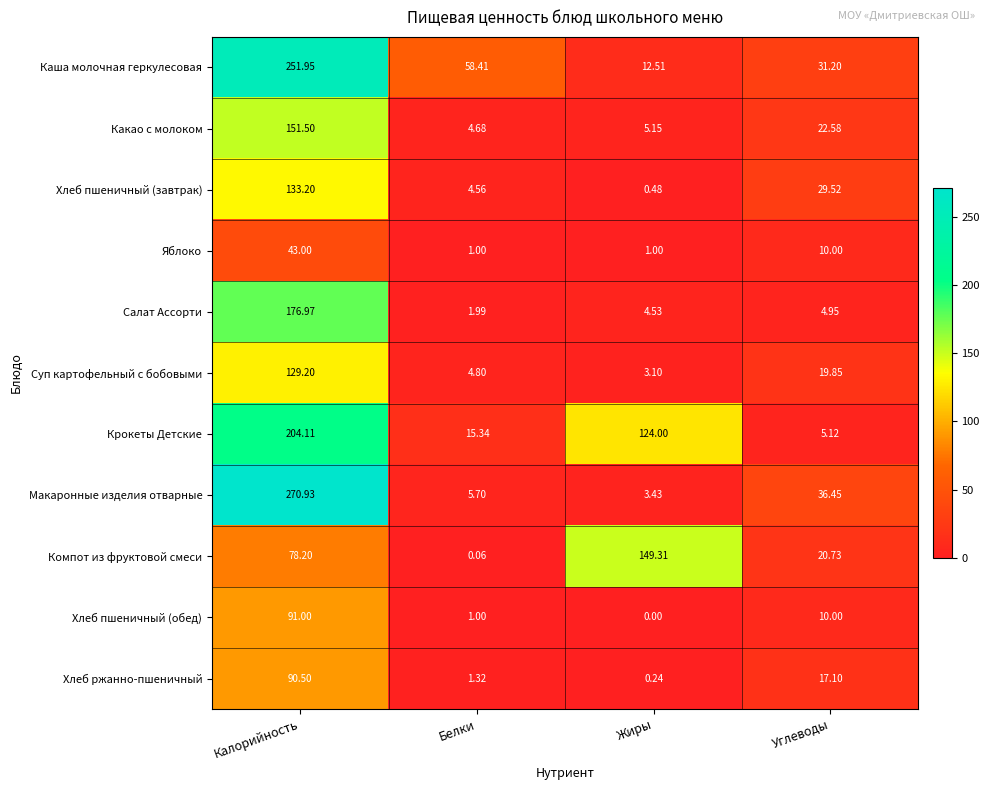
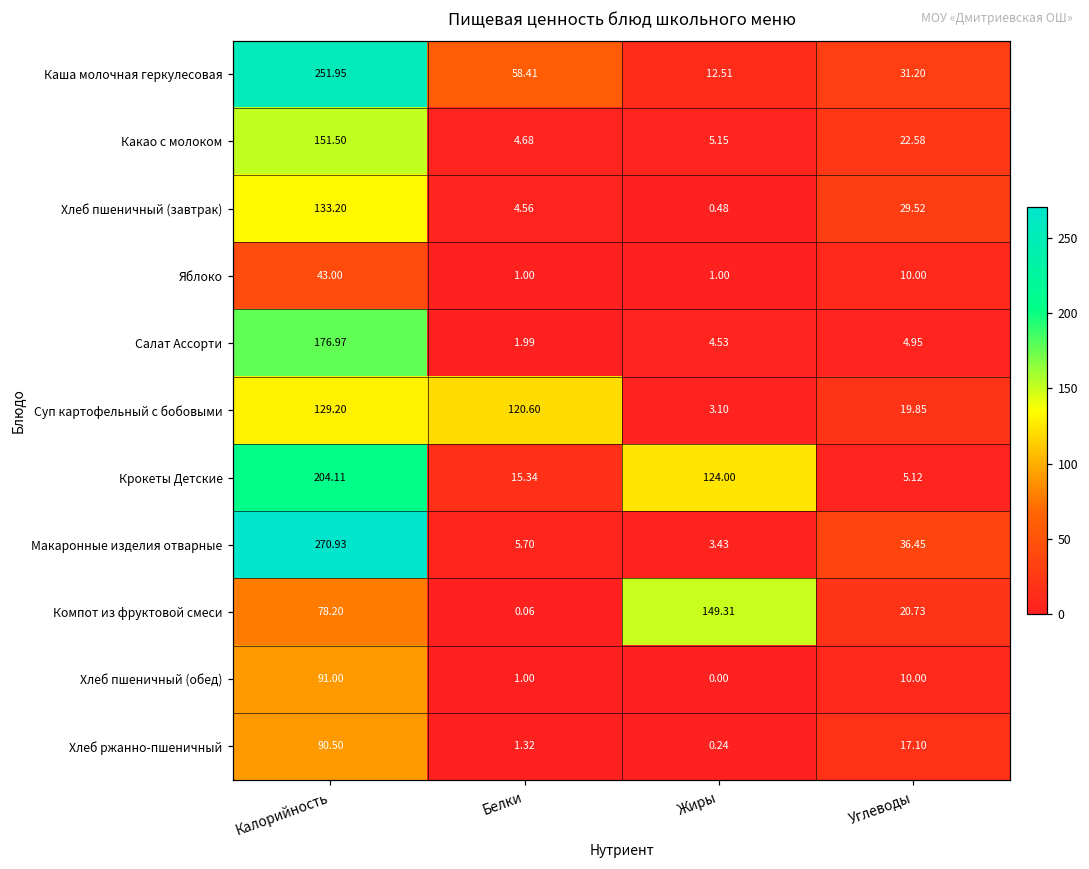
  {
    "Каша молочная геркулесовая": {
      "Калорийность": 251.95,
      "Белки": 58.41,
      "Жиры": 12.51,
      "Углеводы": 31.20
    },
    "Какао с молоком": {
      "Калорийность": 151.50,
      "Белки": 4.68,
      "Жиры": 5.15,
      "Углеводы": 22.58
    },
    "Хлеб пшеничный (завтрак)": {
      "Калорийность": 133.20,
      "Белки": 4.56,
      "Жиры": 0.48,
      "Углеводы": 29.52
    },
    "Яблоко": {
      "Калорийность": 43.00,
      "Белки": 1.00,
      "Жиры": 1.00,
      "Углеводы": 10.00
    },
    "Салат Ассорти": {
      "Калорийность": 176.97,
      "Белки": 1.99,
      "Жиры": 4.53,
      "Углеводы": 4.95
    },
    "Суп картофельный с бобовыми": {
      "Калорийность": 129.20,
-     "Белки": 4.80,
+     "Белки": 120.60,
      "Жиры": 3.10,
      "Углеводы": 19.85
    },
    "Крокеты Детские": {
      "Калорийность": 204.11,
      "Белки": 15.34,
      "Жиры": 124.00,
      "Углеводы": 5.12
    },
    "Макаронные изделия отварные": {
      "Калорийность": 270.93,
      "Белки": 5.70,
      "Жиры": 3.43,
      "Углеводы": 36.45
    },
    "Компот из фруктовой смеси": {
      "Калорийность": 78.20,
      "Белки": 0.06,
      "Жиры": 149.31,
      "Углеводы": 20.73
    },
    "Хлеб пшеничный (обед)": {
      "Калорийность": 91.00,
      "Белки": 1.00,
      "Жиры": 0.00,
      "Углеводы": 10.00
    },
    "Хлеб ржанно-пшеничный": {
      "Калорийность": 90.50,
      "Белки": 1.32,
      "Жиры": 0.24,
      "Углеводы": 17.10
    }
  }
